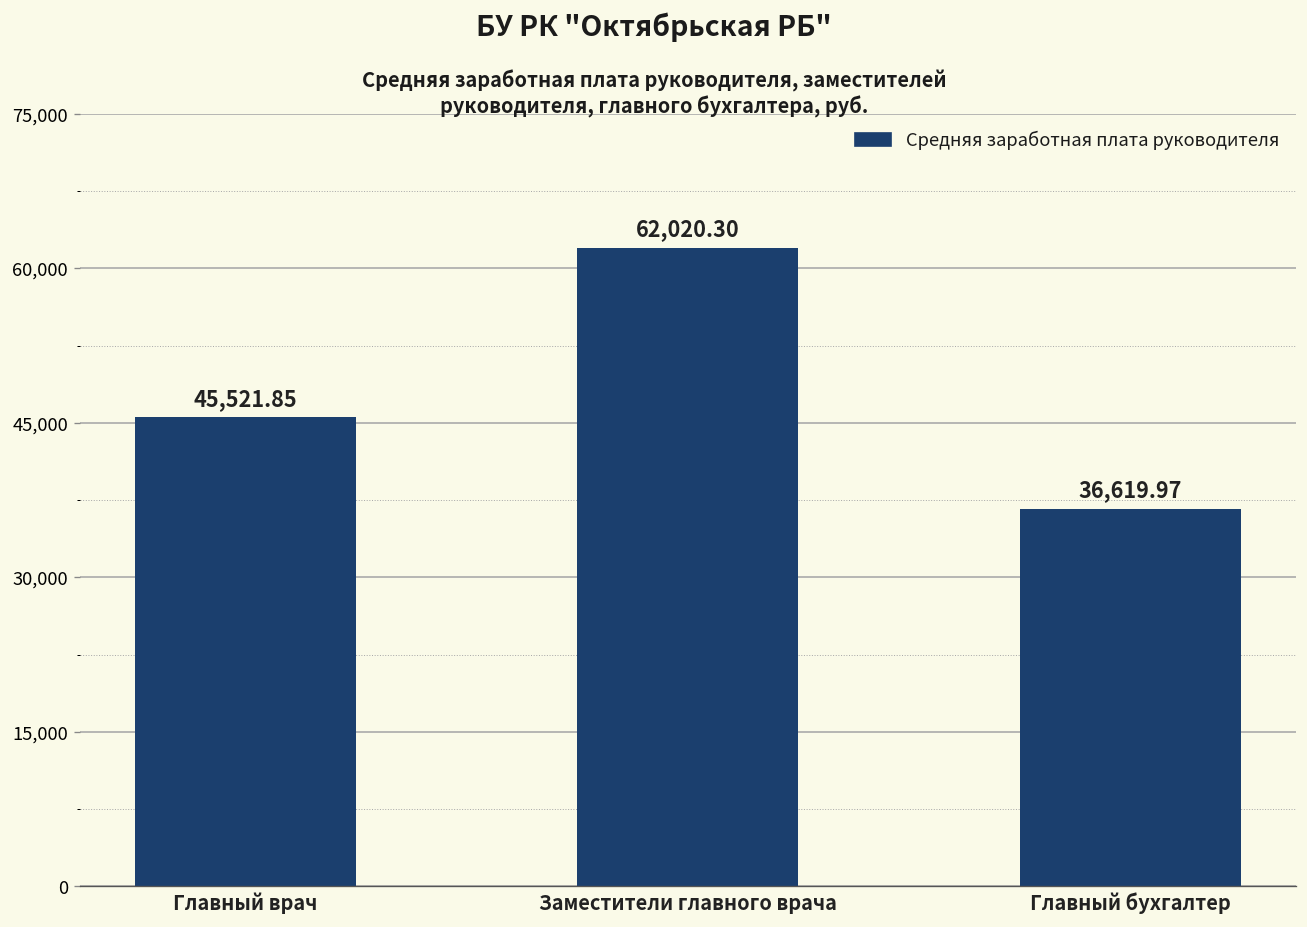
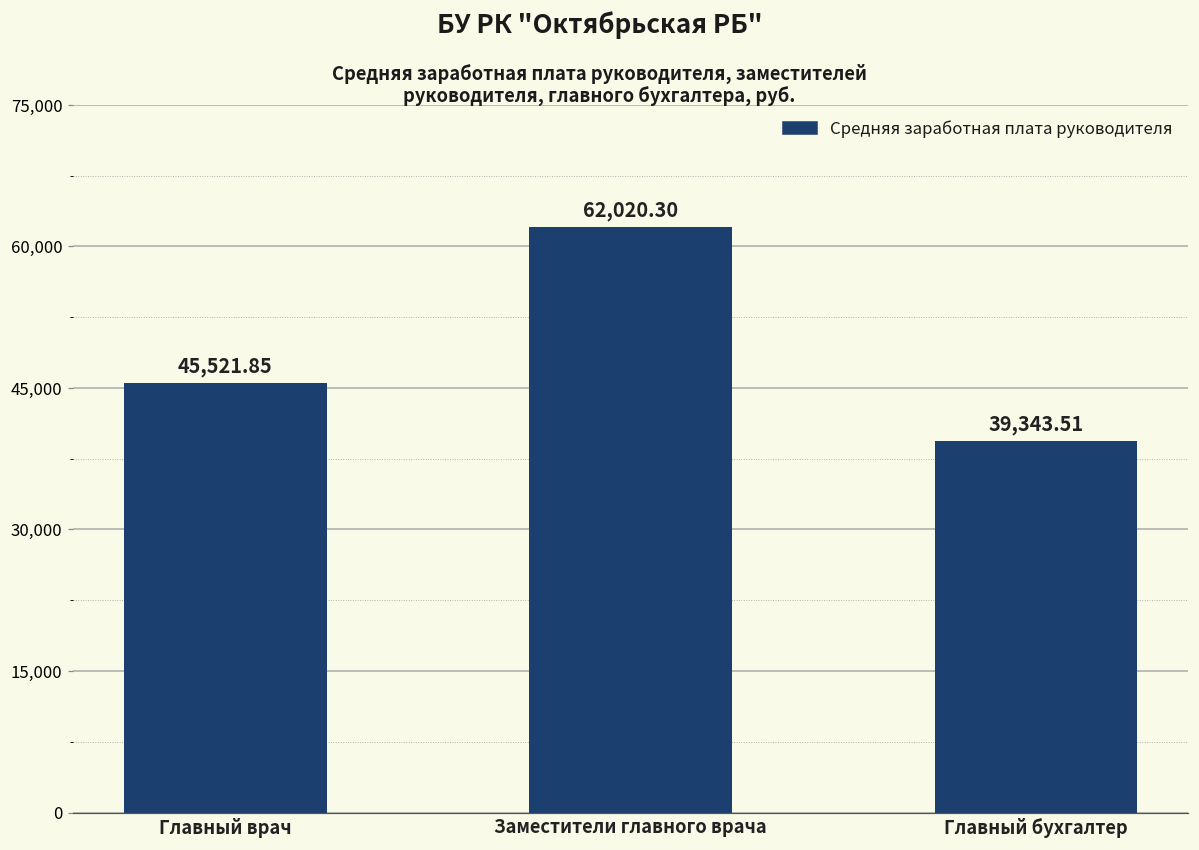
  {
    "Главный врач": "45,521.85",
    "Заместители главного врача": "62,020.30",
-   "Главный бухгалтер": "36,619.97"
+   "Главный бухгалтер": "39,343.51"
  }
